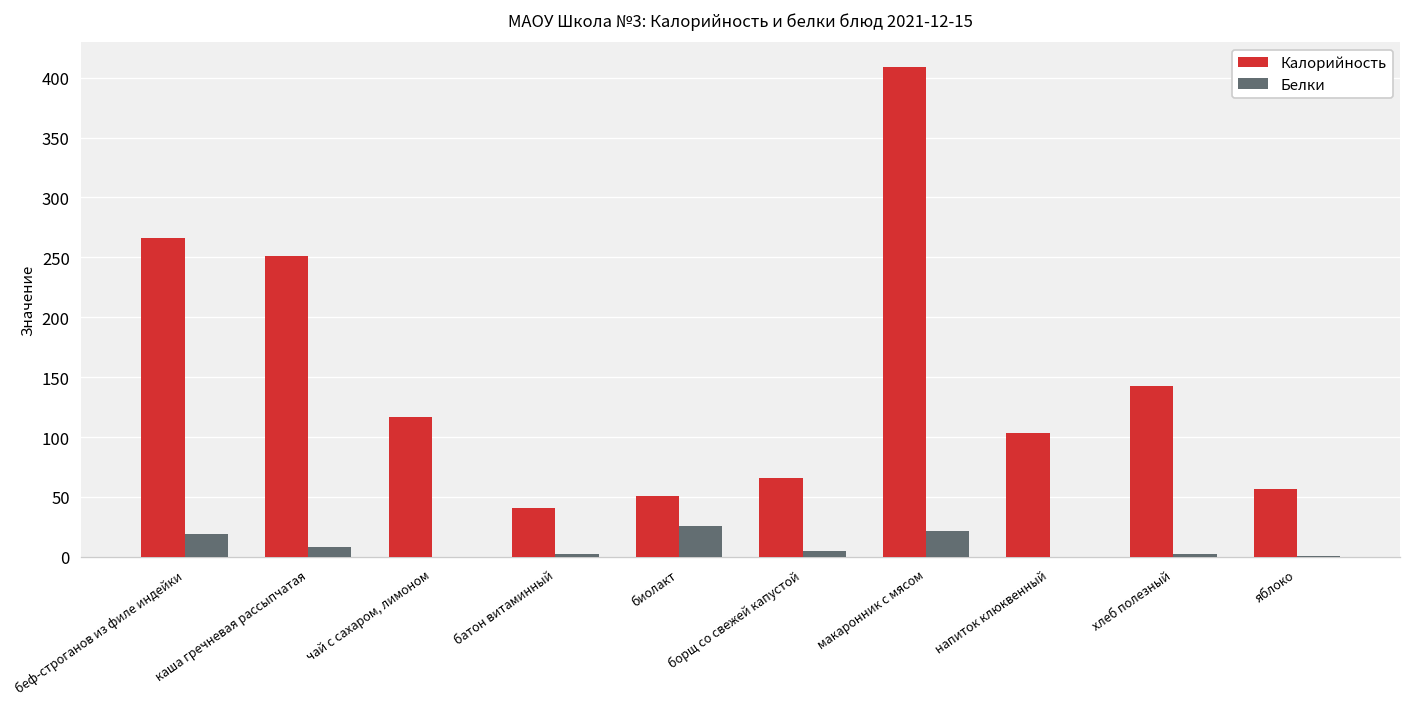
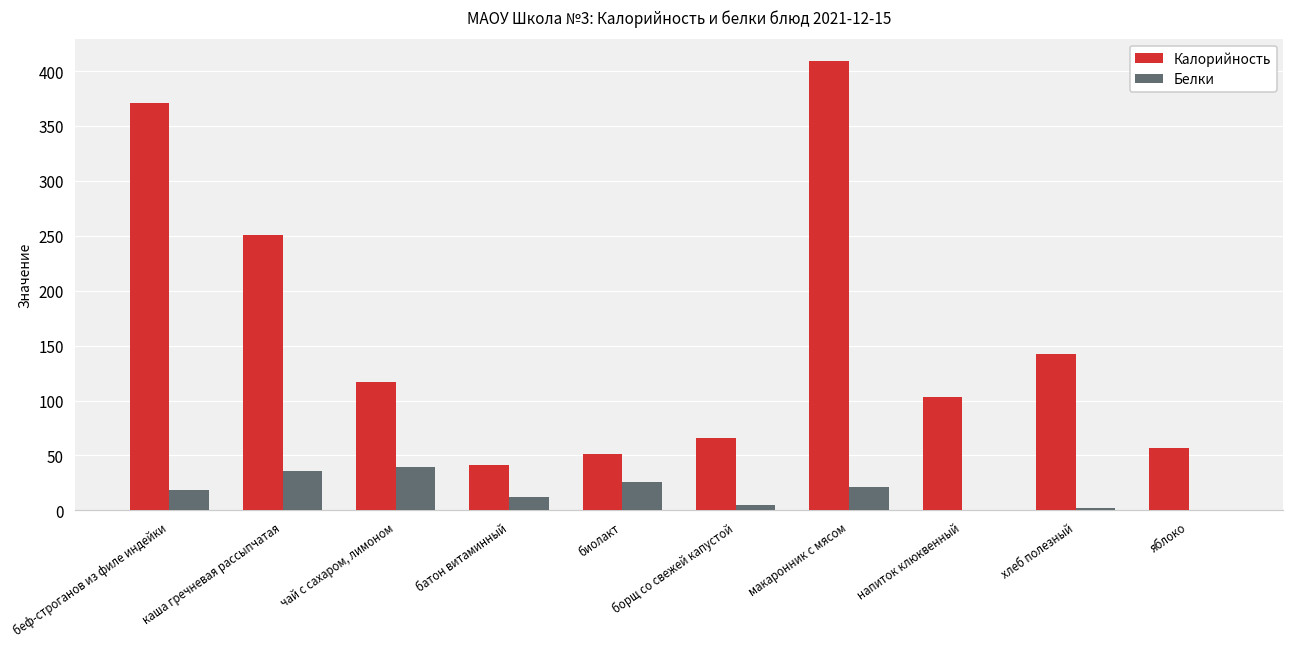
  {
    "Калорийность": {
-     "беф-строганов из филе индейки": 270,
+     "беф-строганов из филе индейки": 370,
      "каша гречневая рассыпчатая": 250,
      "чай с сахаром, лимоном": 120,
      "батон витаминный": 40,
      "биолакт": 50,
      "борщ со свежей капустой": 70,
      "макаронник с мясом": 410,
      "напиток клюквенный": 100,
      "хлеб полезный": 140,
      "яблоко": 60
    },
    "Белки": {
      "беф-строганов из филе индейки": 20,
-     "каша гречневая рассыпчатая": 10,
-     "чай с сахаром, лимоном": 0,
-     "батон витаминный": 0,
+     "каша гречневая рассыпчатая": 40,
+     "чай с сахаром, лимоном": 40,
+     "батон витаминный": 10,
      "биолакт": 30,
      "борщ со свежей капустой": 0,
      "макаронник с мясом": 20
    }
  }
